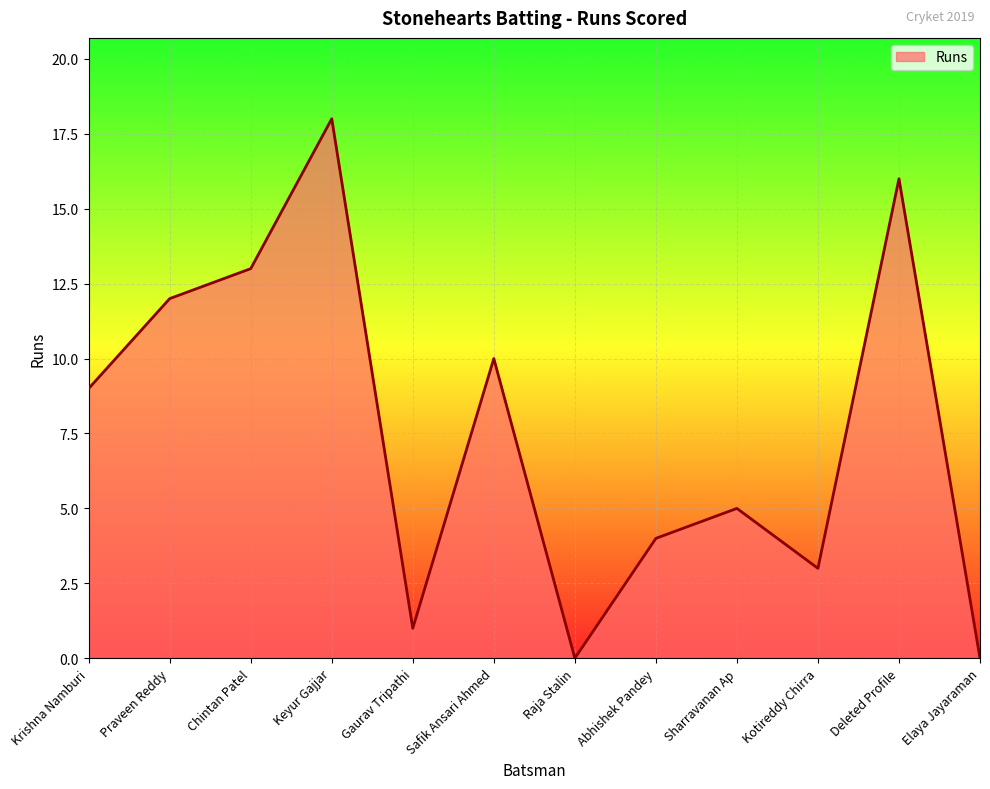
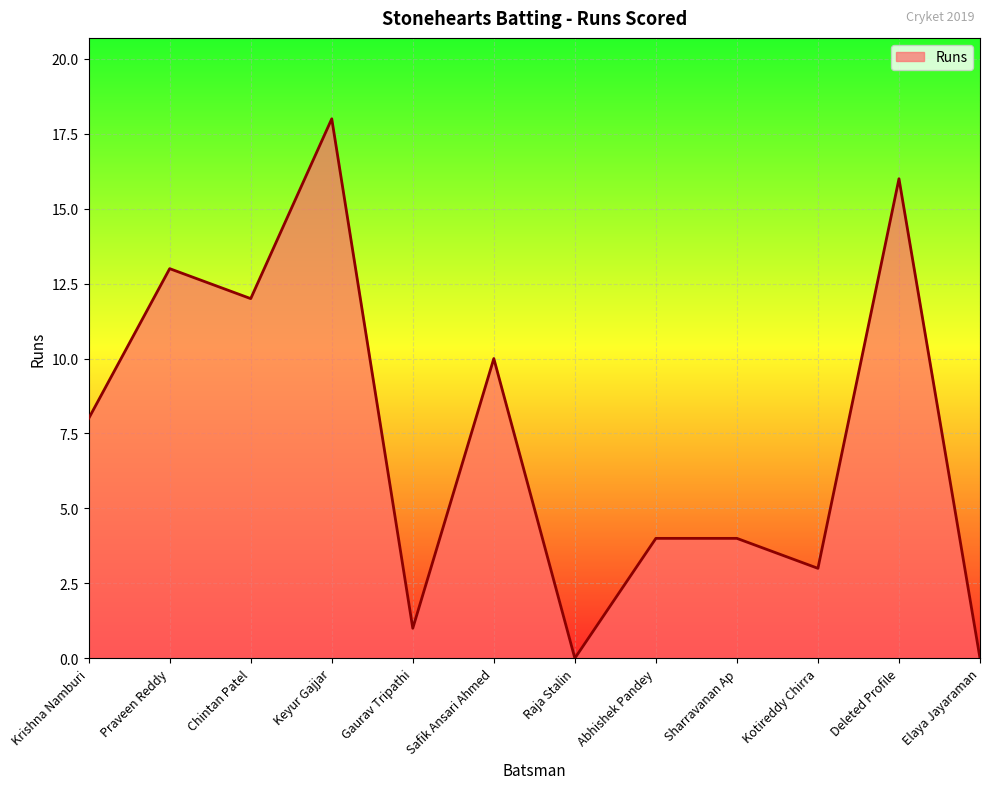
  {
-   "Krishna Namburi": 9,
-   "Praveen Reddy": 12,
-   "Chintan Patel": 13,
+   "Krishna Namburi": 8,
+   "Praveen Reddy": 13,
+   "Chintan Patel": 12,
    "Keyur Gajjar": 18,
    "Gaurav Tripathi": 1,
    "Safik Ansari Ahmed": 10,
    "Raja Stalin": 0,
    "Abhishek Pandey": 4,
-   "Sharravanan Ap": 5,
+   "Sharravanan Ap": 4,
    "Kotireddy Chirra": 3,
    "Deleted Profile": 16,
    "Elaya Jayaraman": 0
  }
